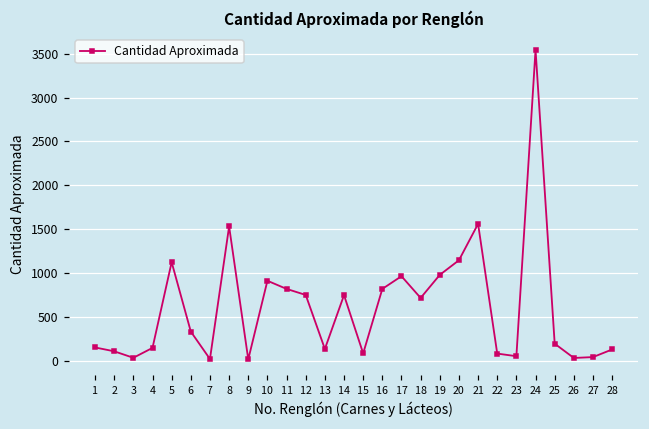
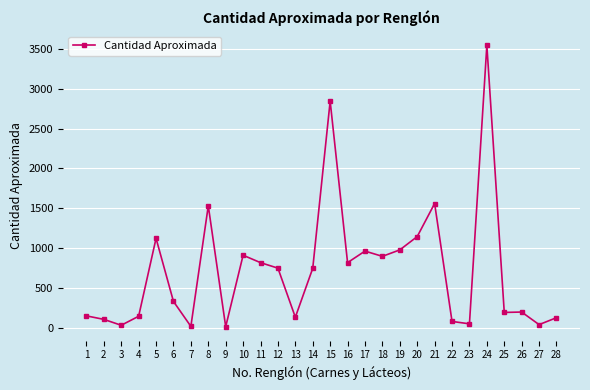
  {
    "1": 200,
    "2": 100,
    "3": 0,
    "4": 100,
    "5": 1100,
    "6": 300,
    "7": 0,
    "8": 1500,
    "9": 0,
    "10": 900,
    "11": 800,
    "12": 700,
    "13": 100,
    "14": 700,
-   "15": 100,
+   "15": 2800,
    "16": 800,
    "17": 1000,
-   "18": 700,
+   "18": 900,
    "19": 1000,
    "20": 1100,
    "21": 1600,
    "22": 100,
    "23": 100,
    "24": 3500,
    "25": 200,
-   "26": 0,
+   "26": 200,
    "27": 0,
    "28": 100
  }
